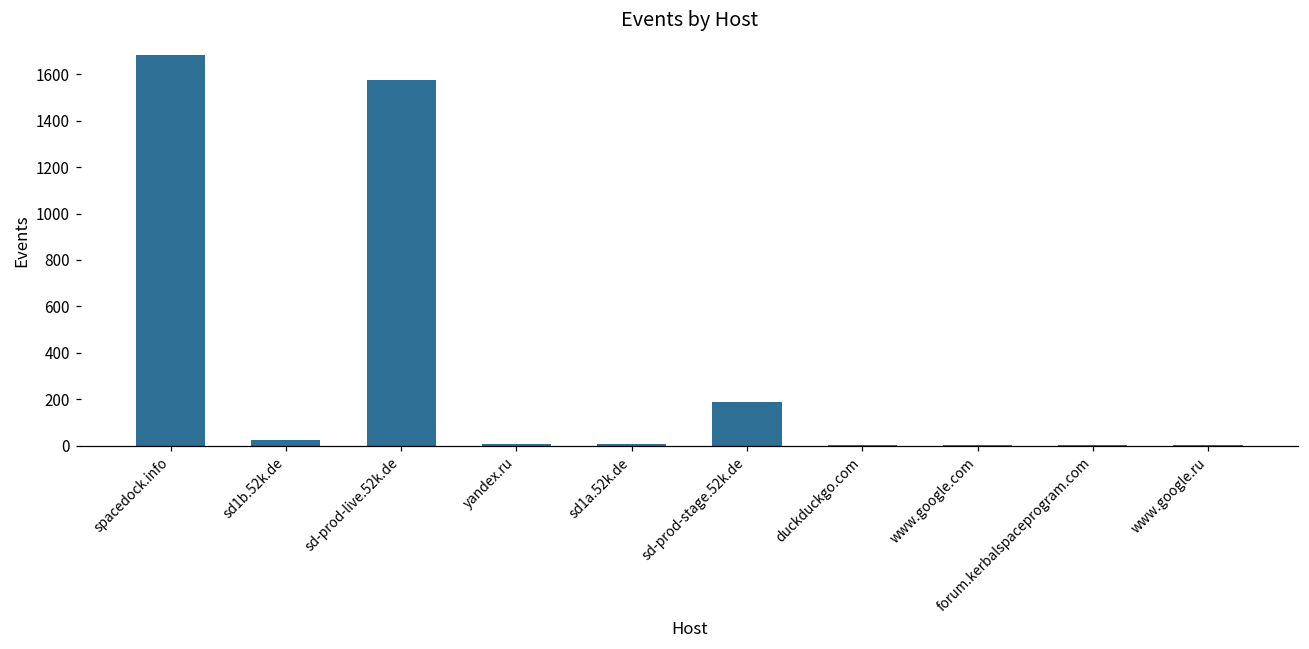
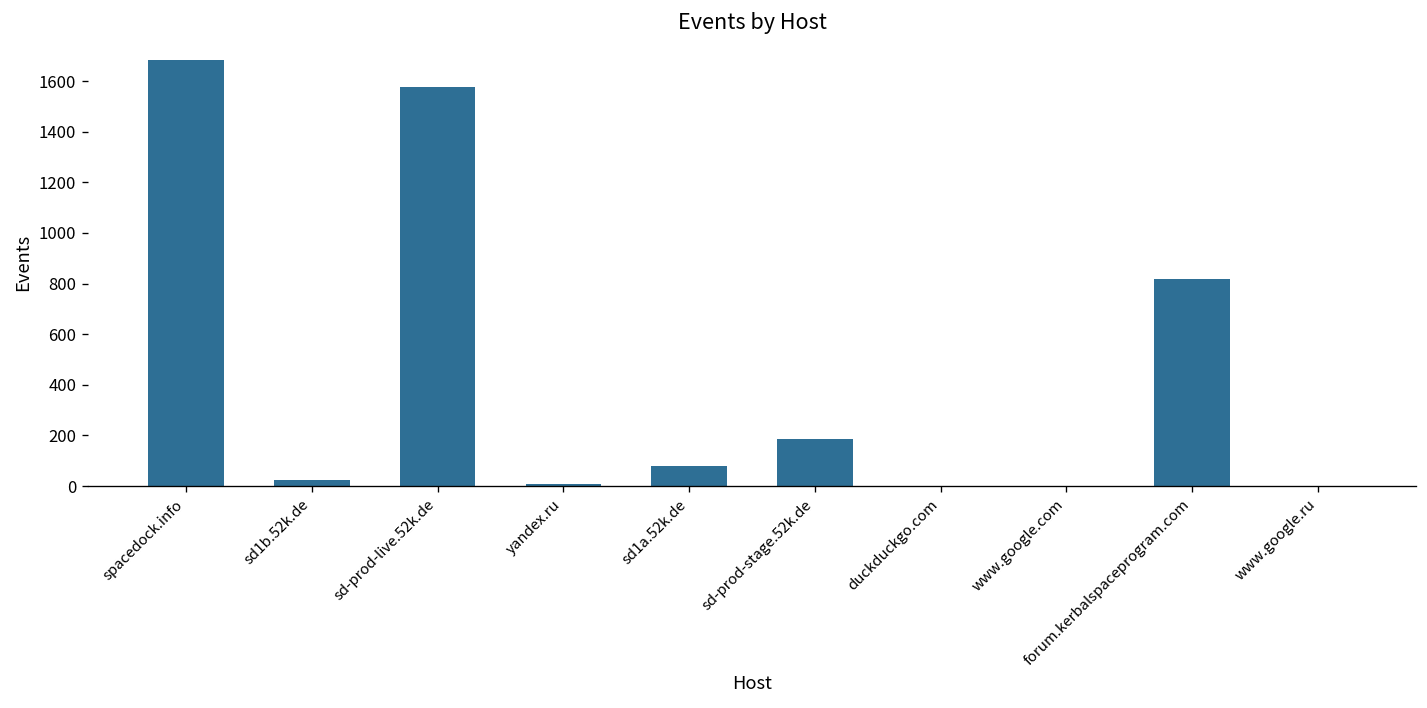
  {
    "spacedock.info": 1680,
    "sd1b.52k.de": 30,
    "sd-prod-live.52k.de": 1580,
-   "sd1a.52k.de": 10,
+   "sd1a.52k.de": 80,
    "sd-prod-stage.52k.de": 190,
-   "forum.kerbalspaceprogram.com": 0
+   "forum.kerbalspaceprogram.com": 820
  }
